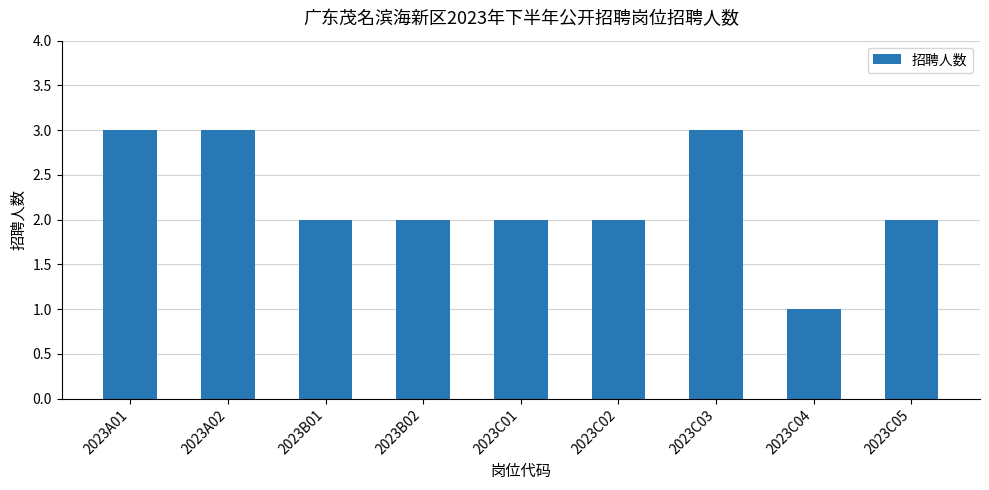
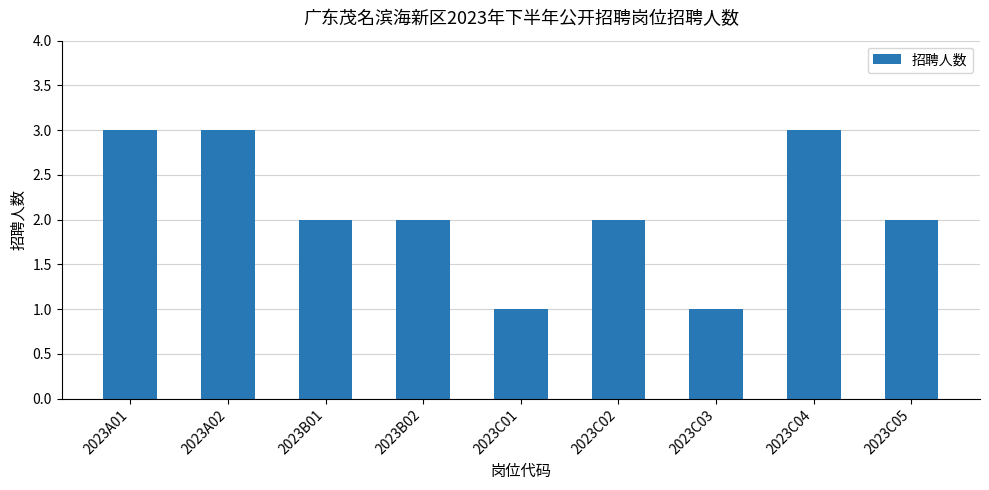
  {
    "2023A01": 3,
    "2023A02": 3,
    "2023B01": 2,
    "2023B02": 2,
-   "2023C01": 2,
+   "2023C01": 1,
    "2023C02": 2,
-   "2023C03": 3,
-   "2023C04": 1,
+   "2023C03": 1,
+   "2023C04": 3,
    "2023C05": 2
  }
